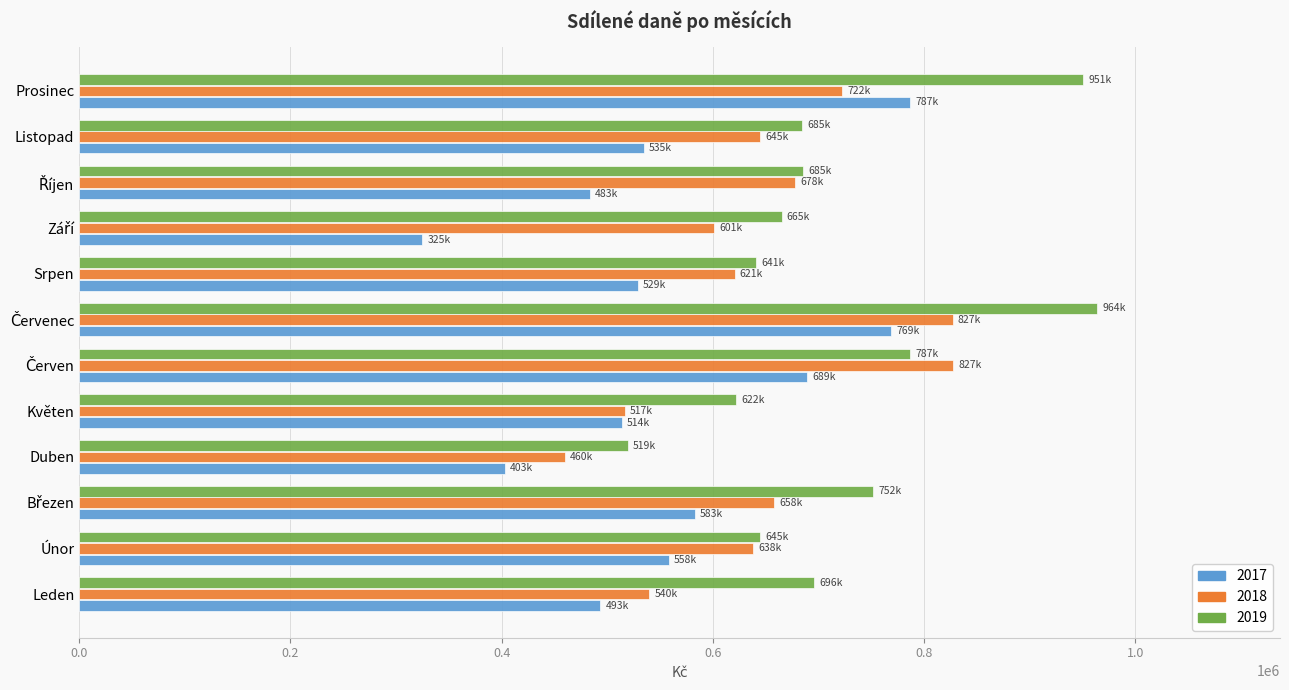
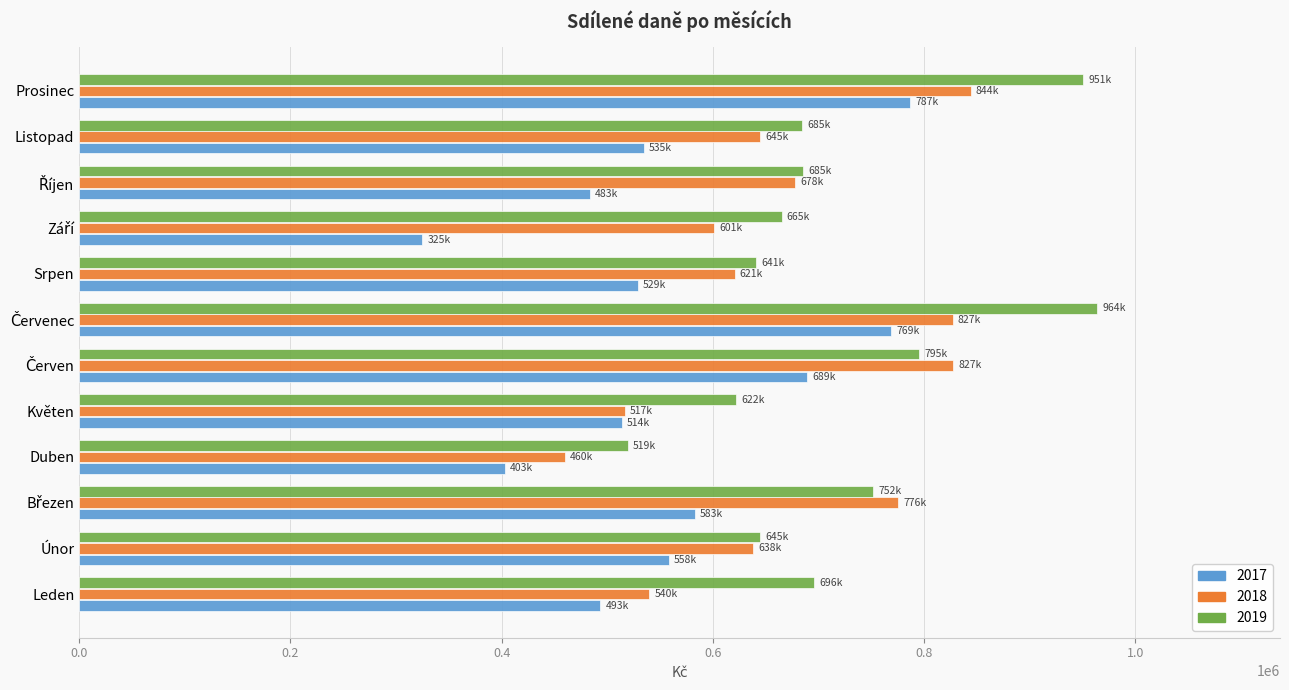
  {
    "2017": {
      "Prosinec": "787k",
      "Listopad": "535k",
      "Říjen": "483k",
      "Září": "325k",
      "Srpen": "529k",
      "Červenec": "769k",
      "Červen": "689k",
      "Květen": "514k",
      "Duben": "403k",
      "Březen": "583k",
      "Únor": "558k",
      "Leden": "493k"
    },
    "2018": {
-     "Prosinec": "722k",
+     "Prosinec": "844k",
      "Listopad": "645k",
      "Říjen": "678k",
      "Září": "601k",
      "Srpen": "621k",
      "Červenec": "827k",
      "Červen": "827k",
      "Květen": "517k",
      "Duben": "460k",
-     "Březen": "658k",
+     "Březen": "776k",
      "Únor": "638k",
      "Leden": "540k"
    },
    "2019": {
      "Prosinec": "951k",
      "Listopad": "685k",
      "Říjen": "685k",
      "Září": "665k",
      "Srpen": "641k",
      "Červenec": "964k",
-     "Červen": "787k",
+     "Červen": "795k",
      "Květen": "622k",
      "Duben": "519k",
      "Březen": "752k",
      "Únor": "645k",
      "Leden": "696k"
    }
  }
